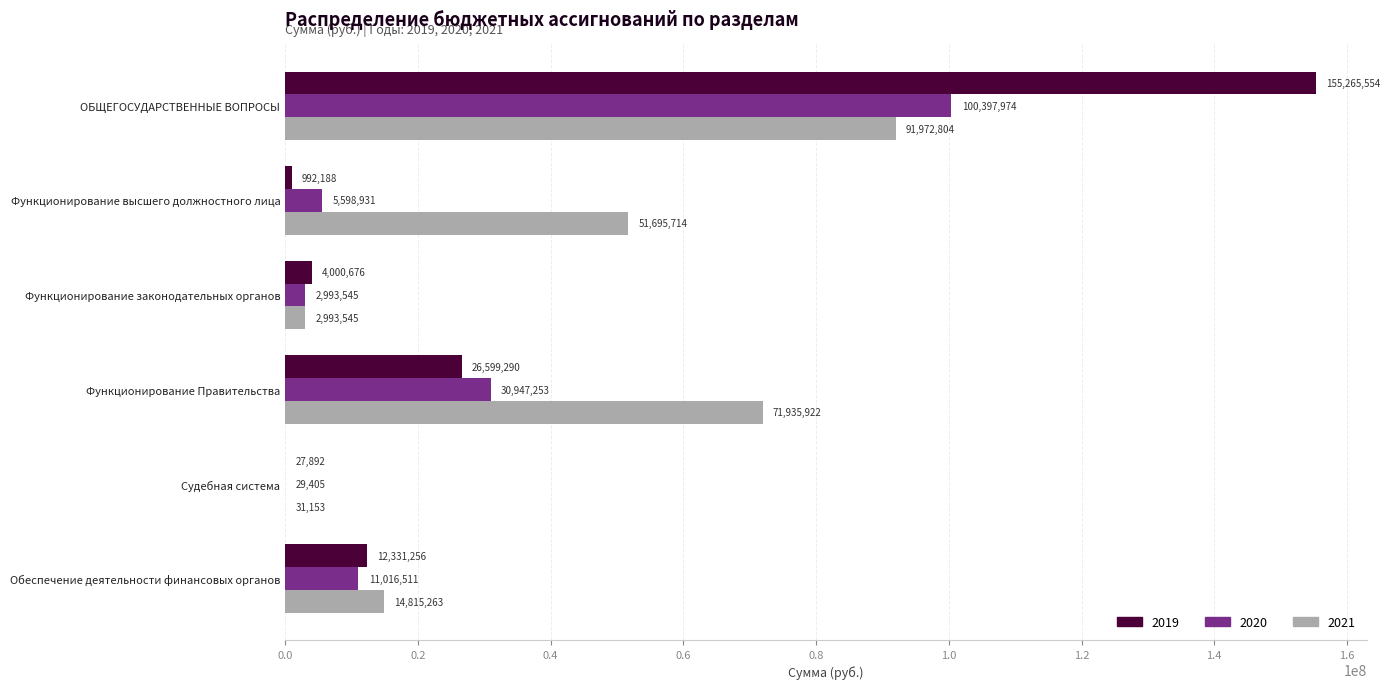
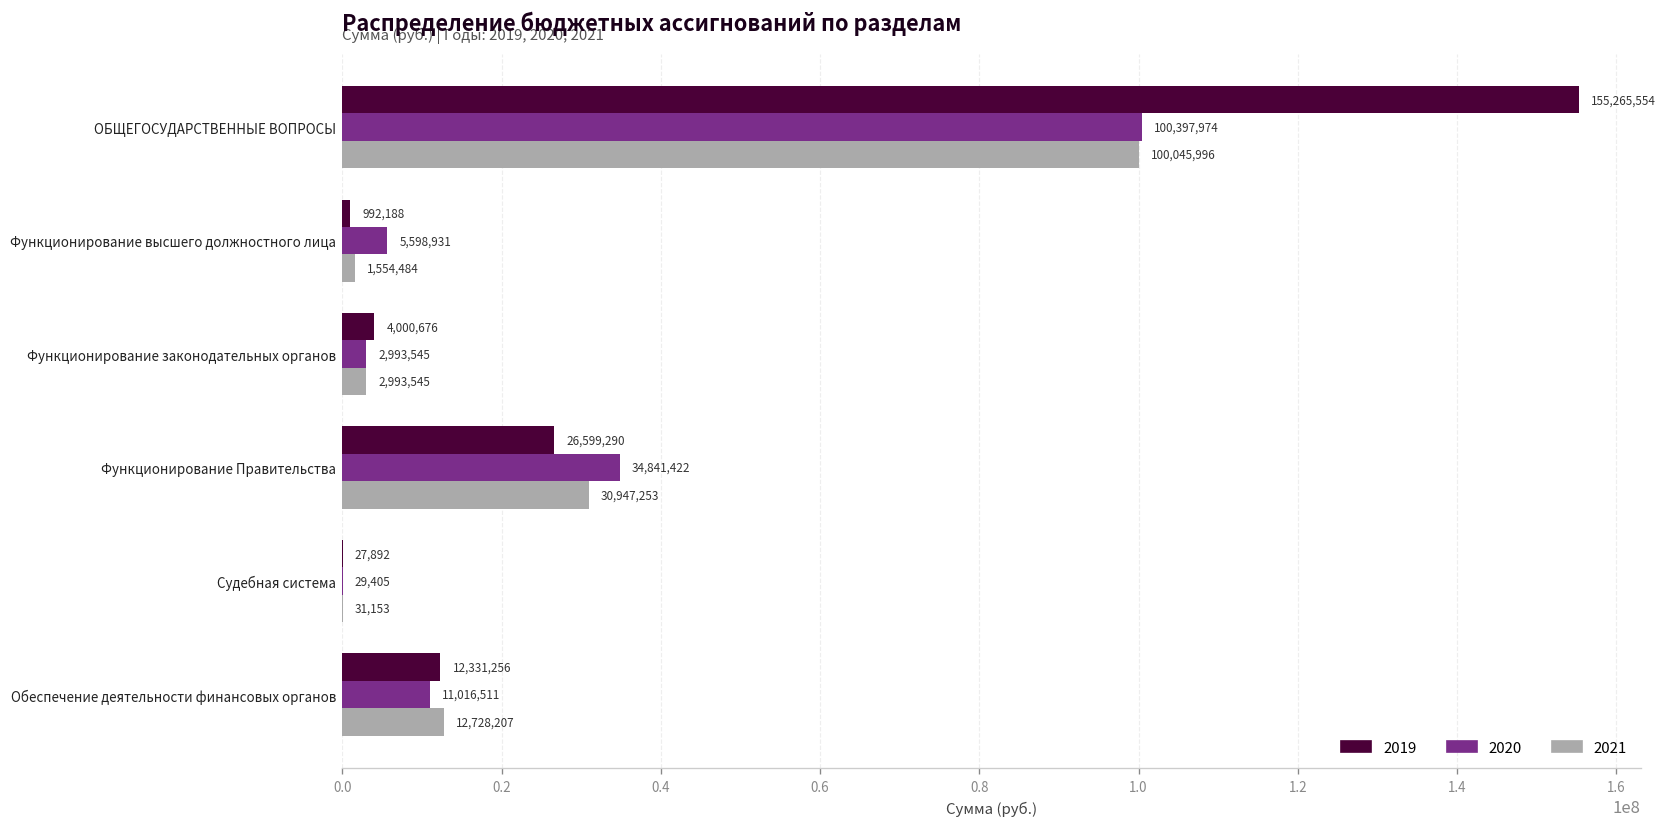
  {
    "2019": {
      "ОБЩЕГОСУДАРСТВЕННЫЕ ВОПРОСЫ": "155,265,554",
      "Функционирование высшего должностного лица": "992,188",
      "Функционирование законодательных органов": "4,000,676",
      "Функционирование Правительства": "26,599,290",
      "Судебная система": "27,892",
      "Обеспечение деятельности финансовых органов": "12,331,256"
    },
    "2020": {
      "ОБЩЕГОСУДАРСТВЕННЫЕ ВОПРОСЫ": "100,397,974",
      "Функционирование высшего должностного лица": "5,598,931",
      "Функционирование законодательных органов": "2,993,545",
-     "Функционирование Правительства": "30,947,253",
+     "Функционирование Правительства": "34,841,422",
      "Судебная система": "29,405",
      "Обеспечение деятельности финансовых органов": "11,016,511"
    },
    "2021": {
-     "ОБЩЕГОСУДАРСТВЕННЫЕ ВОПРОСЫ": "91,972,804",
-     "Функционирование высшего должностного лица": "51,695,714",
+     "ОБЩЕГОСУДАРСТВЕННЫЕ ВОПРОСЫ": "100,045,996",
+     "Функционирование высшего должностного лица": "1,554,484",
      "Функционирование законодательных органов": "2,993,545",
-     "Функционирование Правительства": "71,935,922",
+     "Функционирование Правительства": "30,947,253",
      "Судебная система": "31,153",
-     "Обеспечение деятельности финансовых органов": "14,815,263"
+     "Обеспечение деятельности финансовых органов": "12,728,207"
    }
  }
